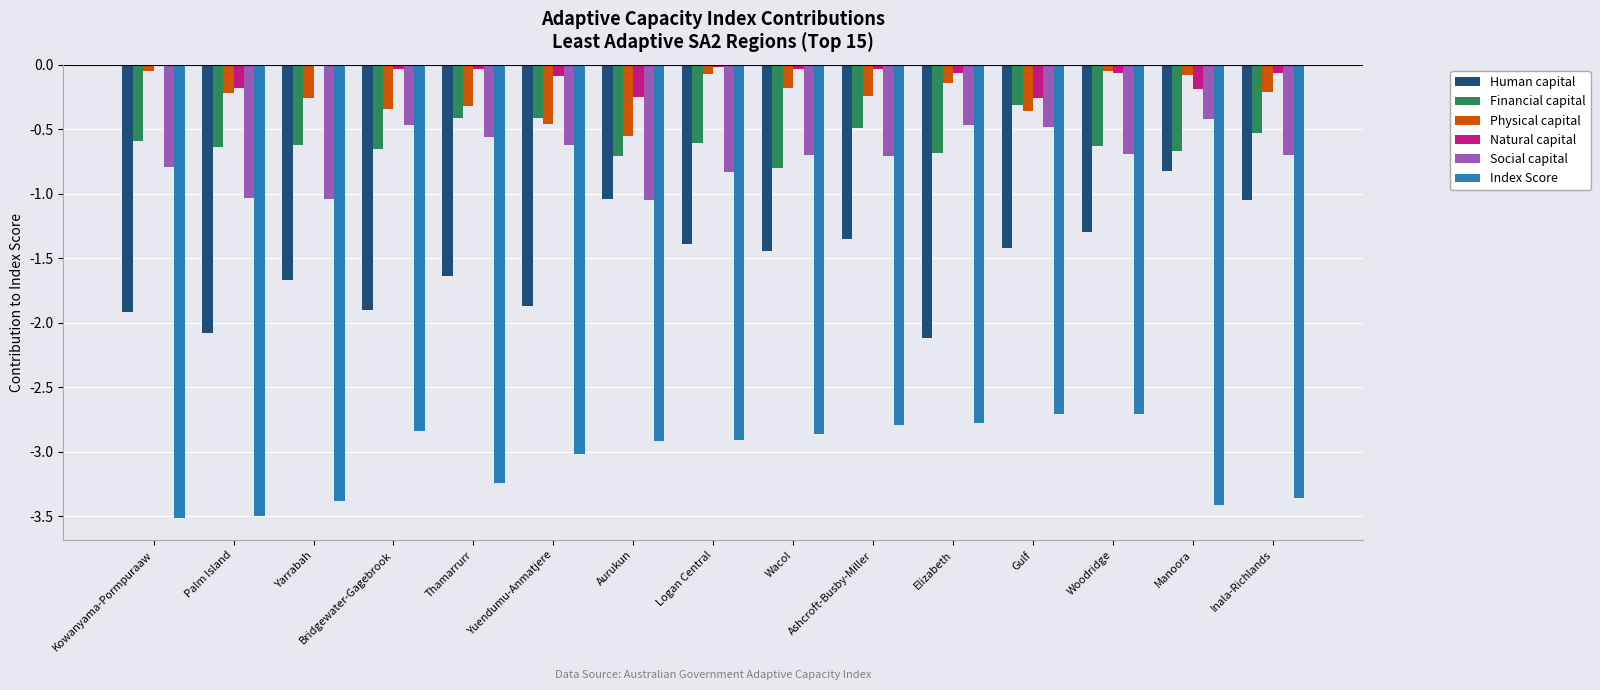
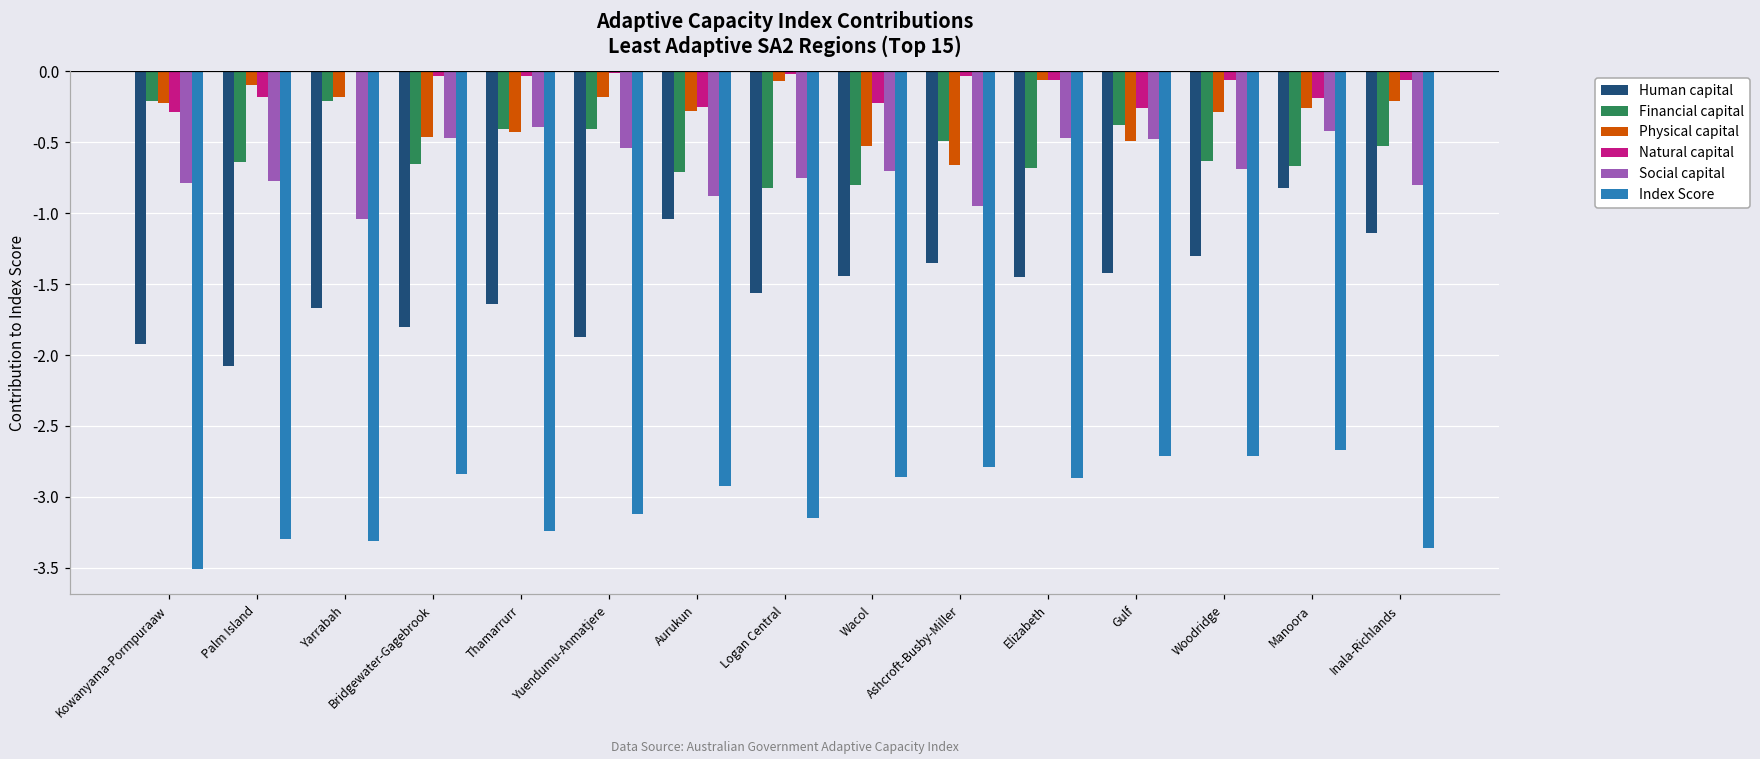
  {
    "Human capital": {
      "Kowanyama-Pormpuraaw": -1.92,
      "Palm Island": -2.08,
      "Yarrabah": -1.67,
-     "Bridgewater-Gagebrook": -1.9,
+     "Bridgewater-Gagebrook": -1.8,
      "Thamarrurr": -1.64,
      "Yuendumu-Anmatjere": -1.87,
      "Aurukun": -1.04,
-     "Logan Central": -1.39,
+     "Logan Central": -1.56,
      "Wacol": -1.44,
      "Ashcroft-Busby-Miller": -1.35,
-     "Elizabeth": -2.12,
+     "Elizabeth": -1.45,
      "Gulf": -1.42,
      "Woodridge": -1.30,
      "Manoora": -0.82,
-     "Inala-Richlands": -1.05
+     "Inala-Richlands": -1.14
    },
    "Financial capital": {
-     "Kowanyama-Pormpuraaw": -0.59,
+     "Kowanyama-Pormpuraaw": -0.21,
      "Palm Island": -0.64,
-     "Yarrabah": -0.62,
+     "Yarrabah": -0.21,
      "Bridgewater-Gagebrook": -0.65,
      "Thamarrurr": -0.41,
      "Yuendumu-Anmatjere": -0.41,
      "Aurukun": -0.71,
-     "Logan Central": -0.61,
+     "Logan Central": -0.82,
      "Wacol": -0.80,
      "Ashcroft-Busby-Miller": -0.49,
      "Elizabeth": -0.68,
-     "Gulf": -0.31,
+     "Gulf": -0.38,
      "Woodridge": -0.63,
      "Manoora": -0.67,
      "Inala-Richlands": -0.53
    },
    "Physical capital": {
-     "Kowanyama-Pormpuraaw": -0.05,
-     "Palm Island": -0.22,
-     "Yarrabah": -0.26,
-     "Bridgewater-Gagebrook": -0.34,
-     "Thamarrurr": -0.32,
-     "Yuendumu-Anmatjere": -0.46,
-     "Aurukun": -0.55,
+     "Kowanyama-Pormpuraaw": -0.22,
+     "Palm Island": -0.10,
+     "Yarrabah": -0.18,
+     "Bridgewater-Gagebrook": -0.46,
+     "Thamarrurr": -0.43,
+     "Yuendumu-Anmatjere": -0.18,
+     "Aurukun": -0.28,
      "Logan Central": -0.07,
-     "Wacol": -0.18,
-     "Ashcroft-Busby-Miller": -0.24,
-     "Elizabeth": -0.14,
-     "Gulf": -0.36,
-     "Woodridge": -0.05,
-     "Manoora": -0.08,
+     "Wacol": -0.53,
+     "Ashcroft-Busby-Miller": -0.66,
+     "Elizabeth": -0.06,
+     "Gulf": -0.49,
+     "Woodridge": -0.29,
+     "Manoora": -0.26,
      "Inala-Richlands": -0.21
    },
    "Natural capital": {
-     "Kowanyama-Pormpuraaw": -0.01,
+     "Kowanyama-Pormpuraaw": -0.29,
      "Palm Island": -0.18,
      "Yarrabah": 0.00,
      "Bridgewater-Gagebrook": -0.03,
      "Thamarrurr": -0.03,
-     "Yuendumu-Anmatjere": -0.09,
+     "Yuendumu-Anmatjere": -0.01,
      "Aurukun": -0.25,
      "Logan Central": -0.02,
-     "Wacol": -0.03,
+     "Wacol": -0.22,
      "Ashcroft-Busby-Miller": -0.03,
      "Elizabeth": -0.06,
      "Gulf": -0.26,
      "Woodridge": -0.06,
      "Manoora": -0.19,
      "Inala-Richlands": -0.06
    },
    "Social capital": {
      "Kowanyama-Pormpuraaw": -0.79,
-     "Palm Island": -1.03,
+     "Palm Island": -0.77,
      "Yarrabah": -1.04,
      "Bridgewater-Gagebrook": -0.47,
-     "Thamarrurr": -0.56,
-     "Yuendumu-Anmatjere": -0.62,
-     "Aurukun": -1.05,
-     "Logan Central": -0.83,
+     "Thamarrurr": -0.39,
+     "Yuendumu-Anmatjere": -0.54,
+     "Aurukun": -0.88,
+     "Logan Central": -0.75,
      "Wacol": -0.70,
-     "Ashcroft-Busby-Miller": -0.71,
+     "Ashcroft-Busby-Miller": -0.95,
      "Elizabeth": -0.47,
      "Gulf": -0.48,
      "Woodridge": -0.69,
      "Manoora": -0.42,
-     "Inala-Richlands": -0.7
+     "Inala-Richlands": -0.8
    },
    "Index Score": {
      "Kowanyama-Pormpuraaw": -3.51,
-     "Palm Island": -3.5,
-     "Yarrabah": -3.38,
+     "Palm Island": -3.3,
+     "Yarrabah": -3.31,
      "Bridgewater-Gagebrook": -2.84,
      "Thamarrurr": -3.24,
-     "Yuendumu-Anmatjere": -3.02,
+     "Yuendumu-Anmatjere": -3.12,
      "Aurukun": -2.92,
-     "Logan Central": -2.91,
+     "Logan Central": -3.15,
      "Wacol": -2.86,
      "Ashcroft-Busby-Miller": -2.79,
-     "Elizabeth": -2.78,
+     "Elizabeth": -2.87,
      "Gulf": -2.71,
      "Woodridge": -2.71,
-     "Manoora": -3.41,
+     "Manoora": -2.67,
      "Inala-Richlands": -3.36
    }
  }
